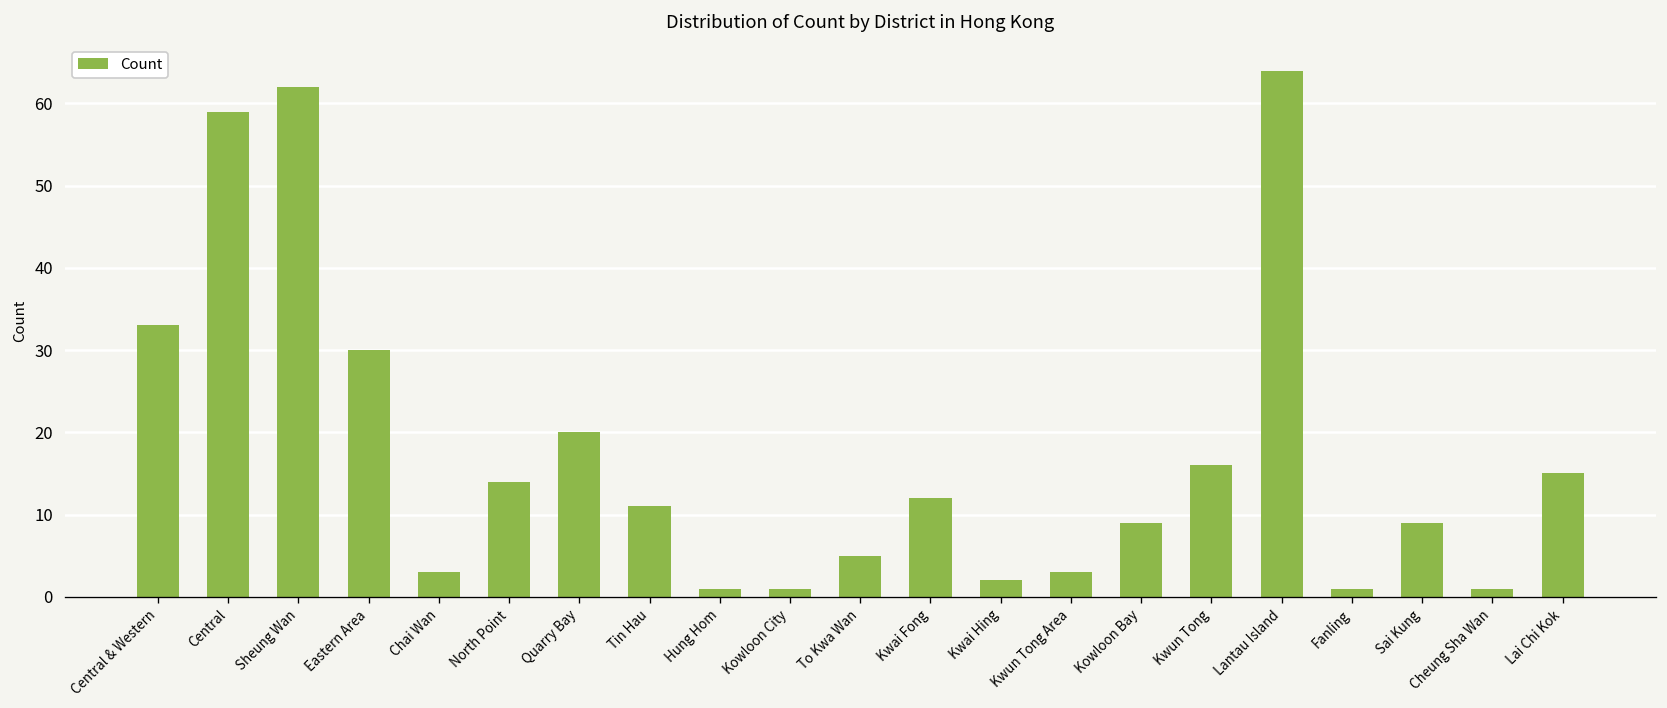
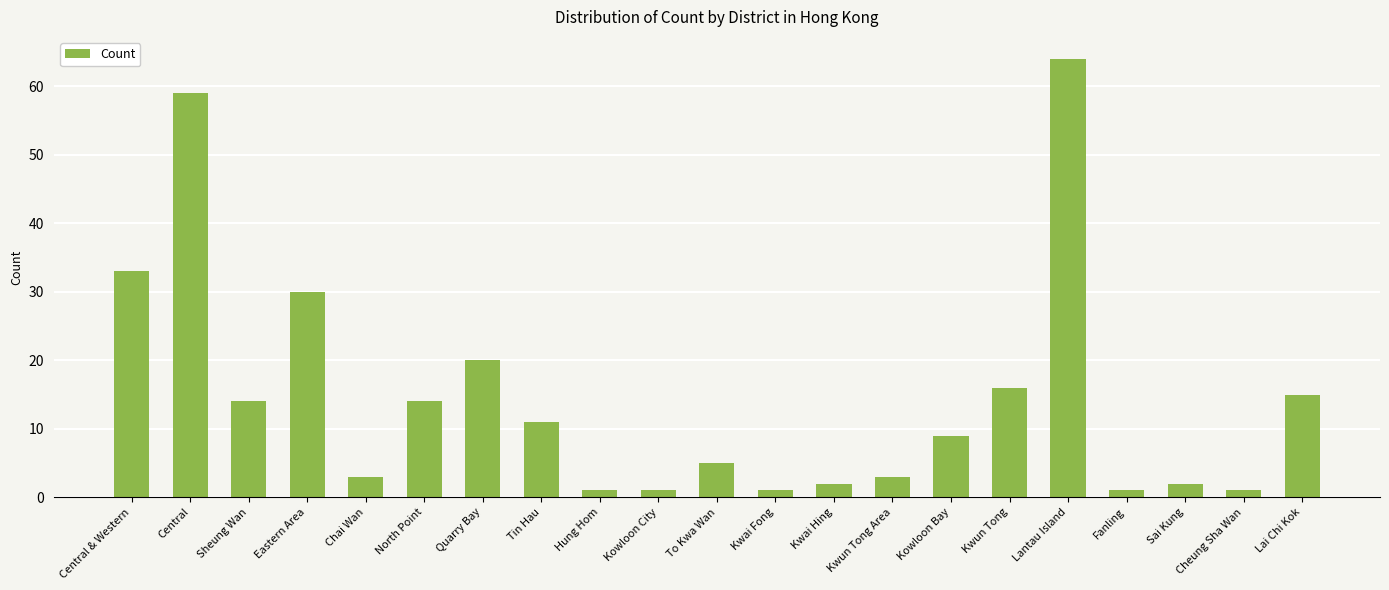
  {
    "Central & Western": 33,
    "Central": 59,
-   "Sheung Wan": 62,
+   "Sheung Wan": 14,
    "Eastern Area": 30,
    "Chai Wan": 3,
    "North Point": 14,
    "Quarry Bay": 20,
    "Tin Hau": 11,
    "Hung Hom": 1,
    "Kowloon City": 1,
    "To Kwa Wan": 5,
-   "Kwai Fong": 12,
+   "Kwai Fong": 1,
    "Kwai Hing": 2,
    "Kwun Tong Area": 3,
    "Kowloon Bay": 9,
    "Kwun Tong": 16,
    "Lantau Island": 64,
    "Fanling": 1,
-   "Sai Kung": 9,
+   "Sai Kung": 2,
    "Cheung Sha Wan": 1,
    "Lai Chi Kok": 15
  }
